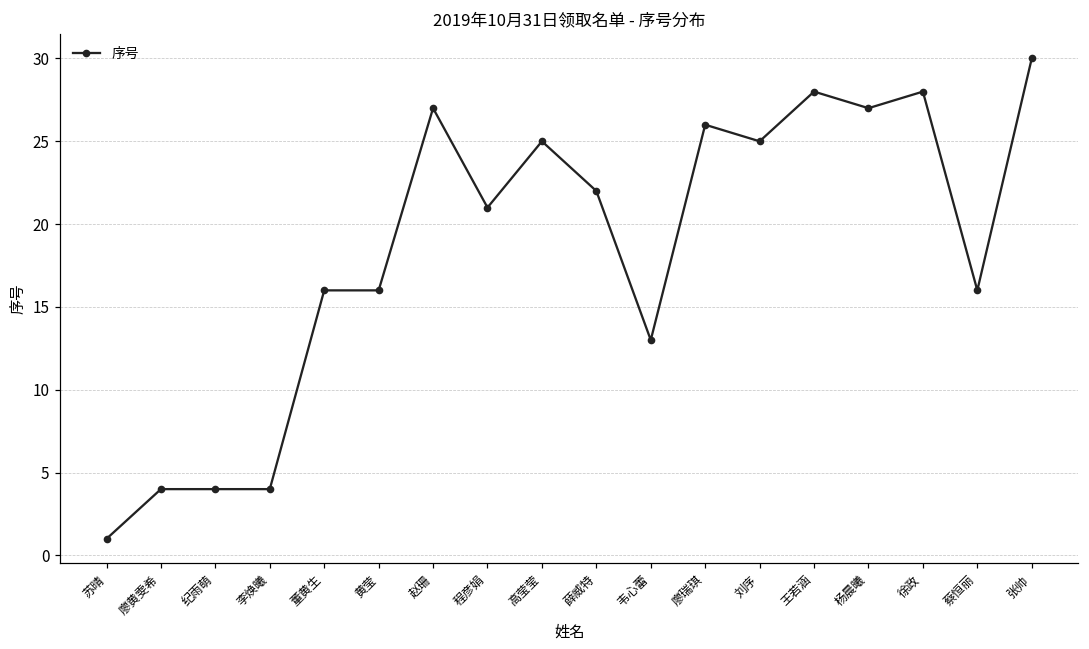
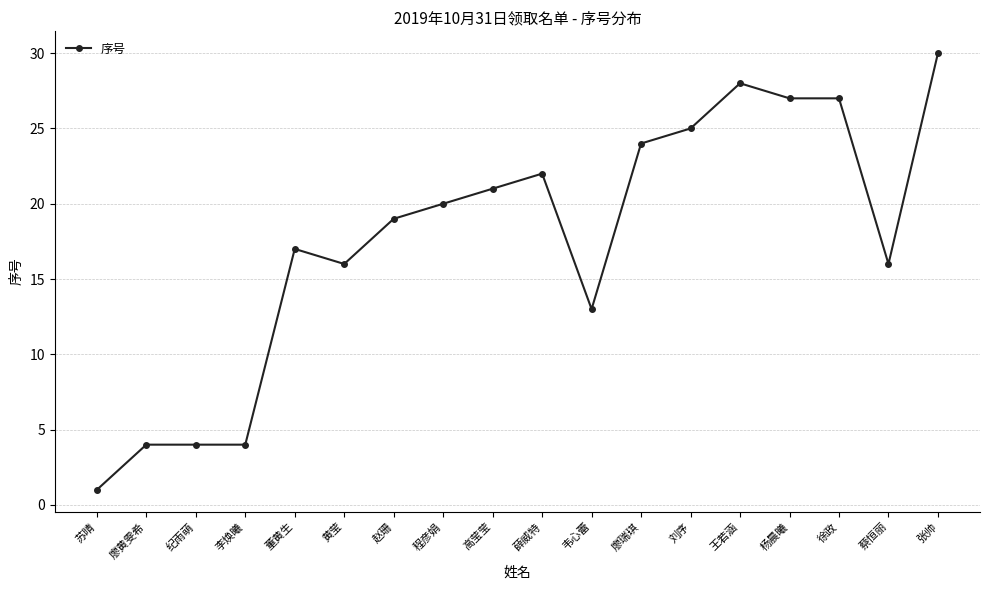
  {
    "苏晴": 1,
    "廖黄雯希": 4,
    "纪雨萌": 4,
    "李焕曦": 4,
-   "董黄生": 16,
+   "董黄生": 17,
    "黄莹": 16,
-   "赵珊": 27,
-   "程彦娟": 21,
-   "高莹莹": 25,
+   "赵珊": 19,
+   "程彦娟": 20,
+   "高莹莹": 21,
    "薛威特": 22,
    "韦心蕾": 13,
-   "廖瑞琪": 26,
+   "廖瑞琪": 24,
    "刘序": 25,
    "王若涵": 28,
    "杨晨曦": 27,
-   "徐政": 28,
+   "徐政": 27,
    "蔡恒丽": 16,
    "张帅": 30
  }
